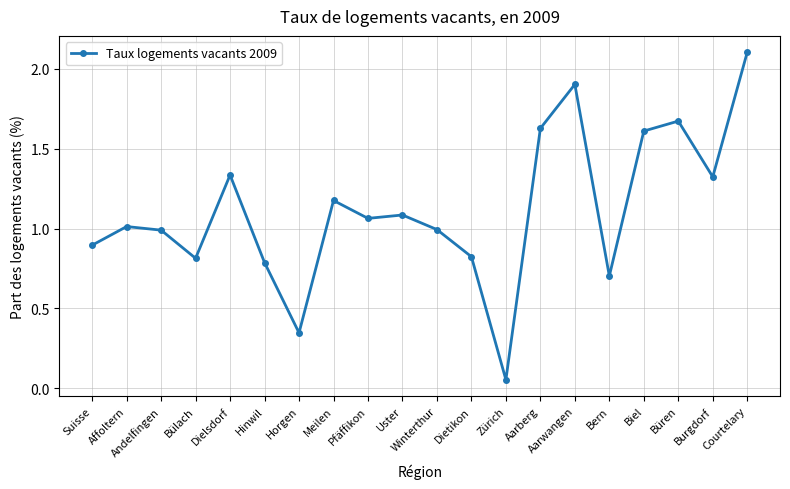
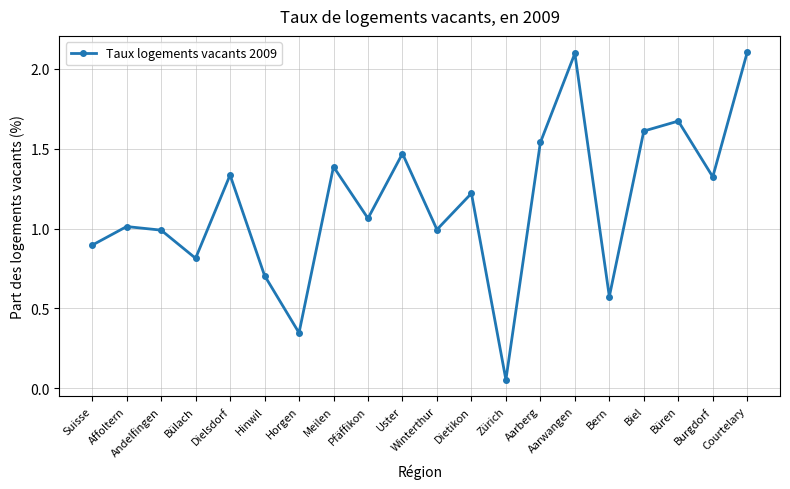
  {
    "Suisse": 0.90,
    "Affoltern": 1.01,
    "Andelfingen": 0.99,
    "Bülach": 0.81,
    "Dielsdorf": 1.34,
-   "Hinwil": 0.79,
+   "Hinwil": 0.71,
    "Horgen": 0.35,
-   "Meilen": 1.18,
+   "Meilen": 1.39,
    "Pfäffikon": 1.06,
-   "Uster": 1.09,
+   "Uster": 1.47,
    "Winterthur": 0.99,
-   "Dietikon": 0.82,
+   "Dietikon": 1.22,
    "Zürich": 0.05,
-   "Aarberg": 1.63,
-   "Aarwangen": 1.90,
-   "Bern": 0.70,
+   "Aarberg": 1.54,
+   "Aarwangen": 2.10,
+   "Bern": 0.57,
    "Biel": 1.61,
    "Büren": 1.67,
    "Burgdorf": 1.32,
    "Courtelary": 2.10
  }
